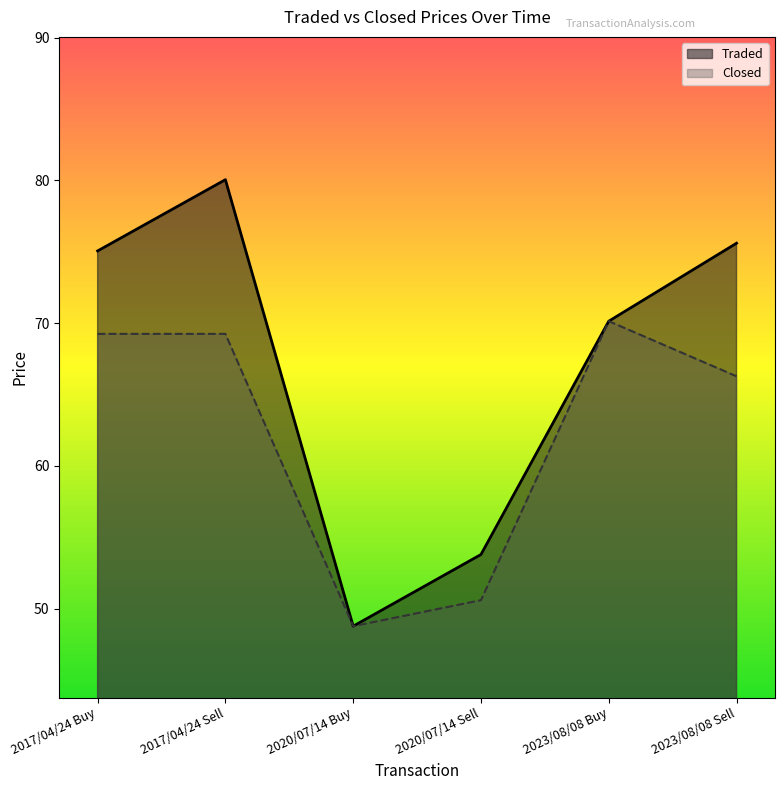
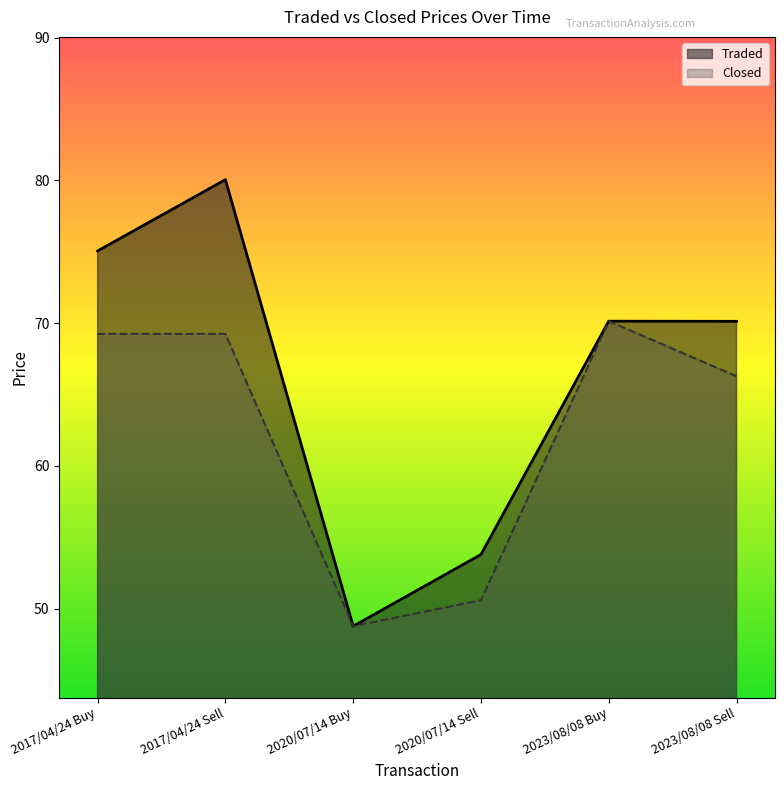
  {
    "Traded": {
      "2017/04/24 Buy": 75.1,
      "2017/04/24 Sell": 80.1,
      "2020/07/14 Sell": 53.8,
-     "2023/08/08 Sell": 75.6
+     "2023/08/08 Sell": 70.1
    },
    "Closed": {
      "2017/04/24 Buy": 69.3,
      "2017/04/24 Sell": 69.3,
      "2020/07/14 Sell": 50.6,
      "2023/08/08 Sell": 66.3
    }
  }
